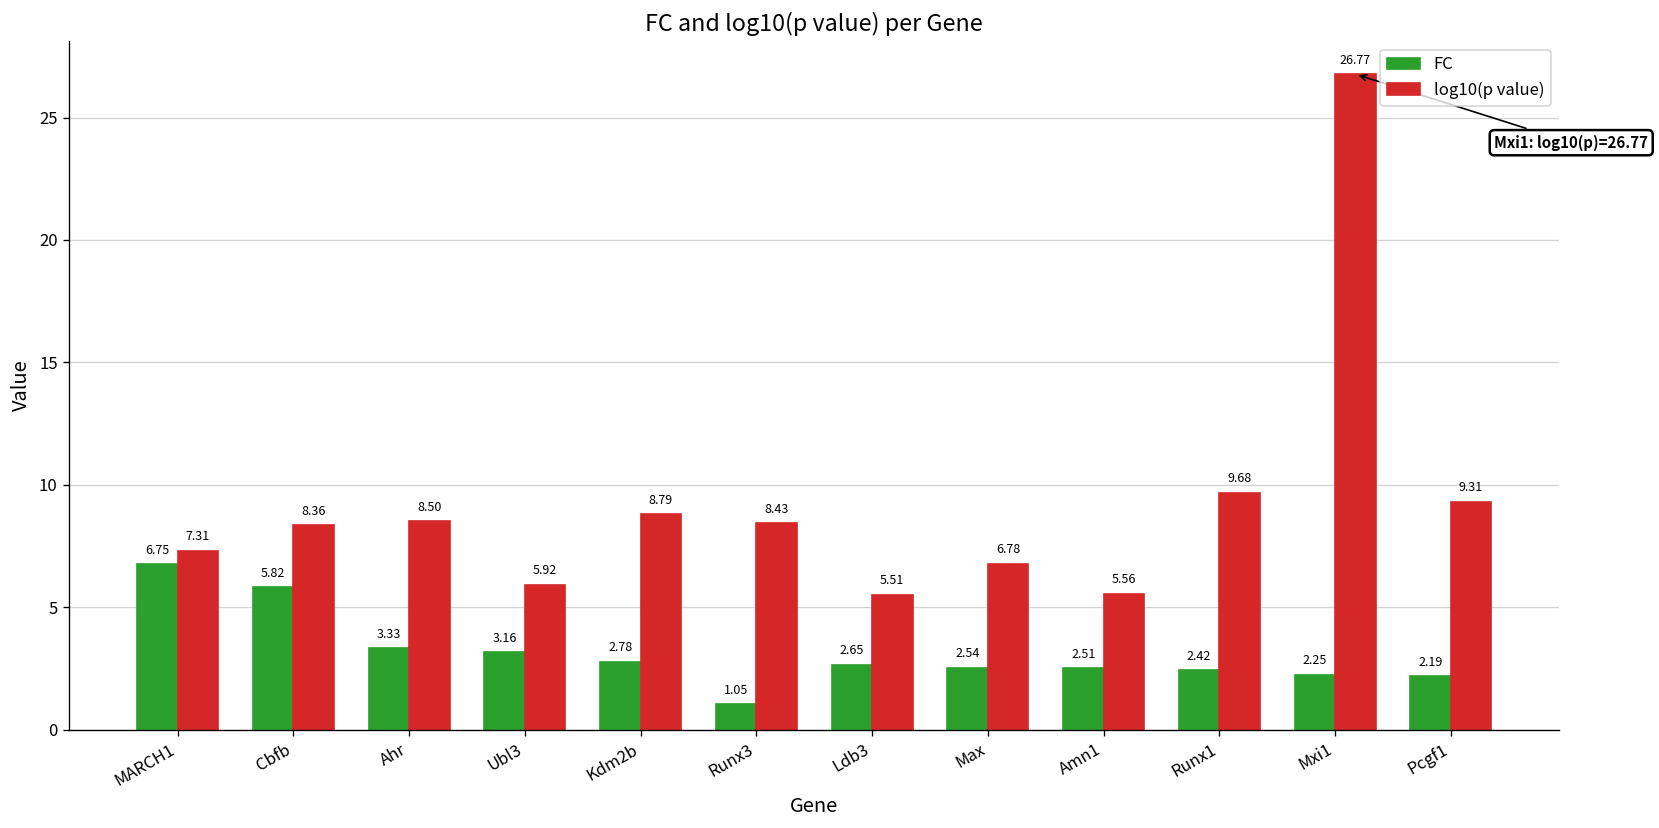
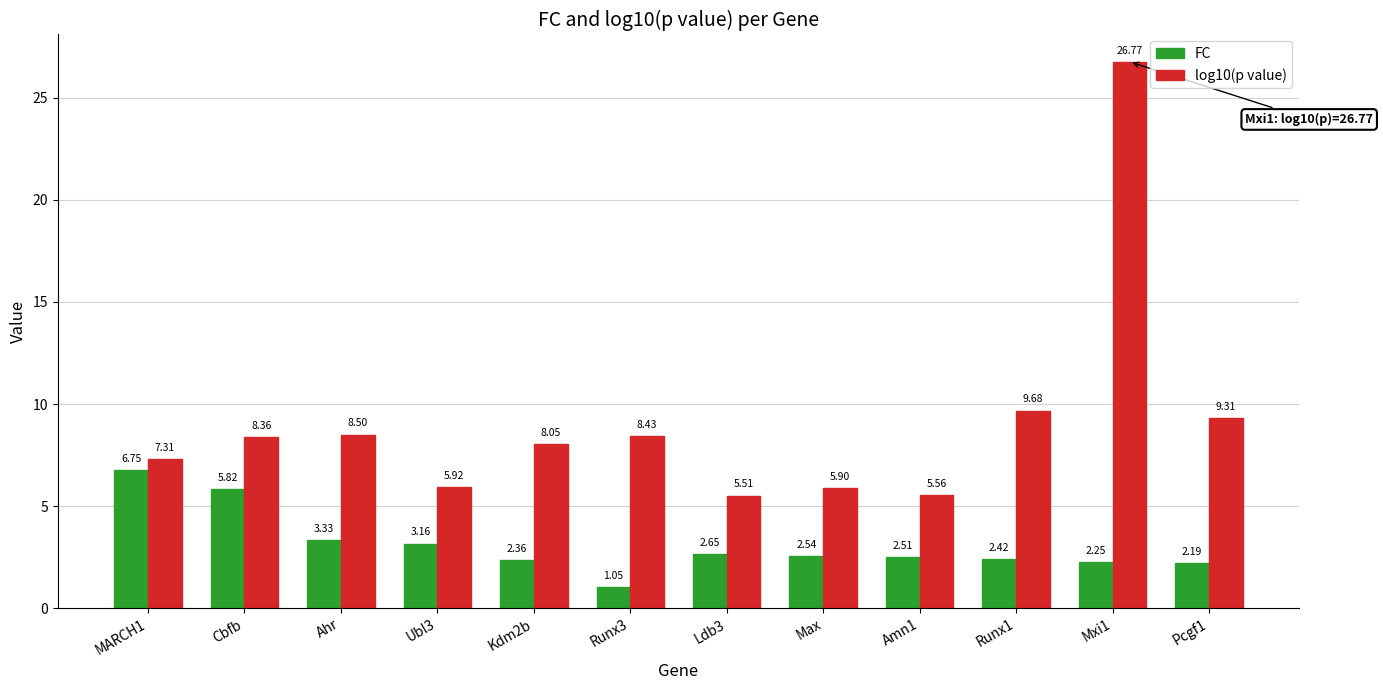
  {
    "FC": {
      "MARCH1": 6.75,
      "Cbfb": 5.82,
      "Ahr": 3.33,
      "Ubl3": 3.16,
-     "Kdm2b": 2.78,
+     "Kdm2b": 2.36,
      "Runx3": 1.05,
      "Ldb3": 2.65,
      "Max": 2.54,
      "Amn1": 2.51,
      "Runx1": 2.42,
      "Mxi1": 2.25,
      "Pcgf1": 2.19
    },
    "log10(p value)": {
      "MARCH1": 7.31,
      "Cbfb": 8.36,
      "Ahr": 8.50,
      "Ubl3": 5.92,
-     "Kdm2b": 8.79,
+     "Kdm2b": 8.05,
      "Runx3": 8.43,
      "Ldb3": 5.51,
-     "Max": 6.78,
+     "Max": 5.90,
      "Amn1": 5.56,
      "Runx1": 9.68,
      "Mxi1": 26.77,
      "Pcgf1": 9.31
    }
  }
